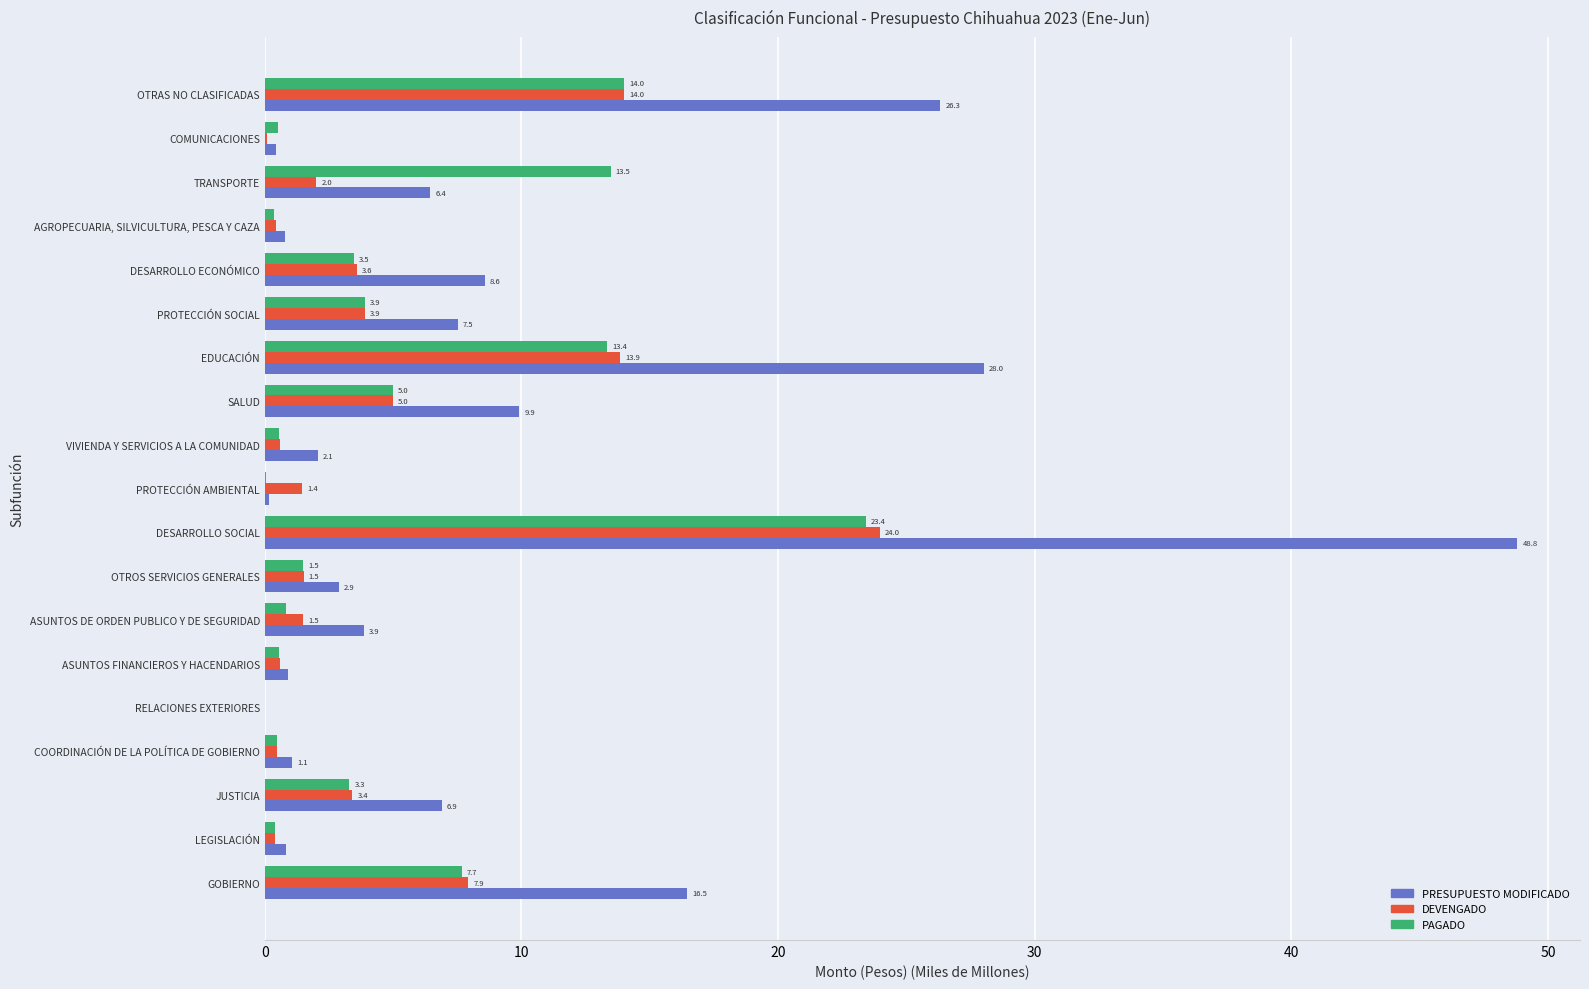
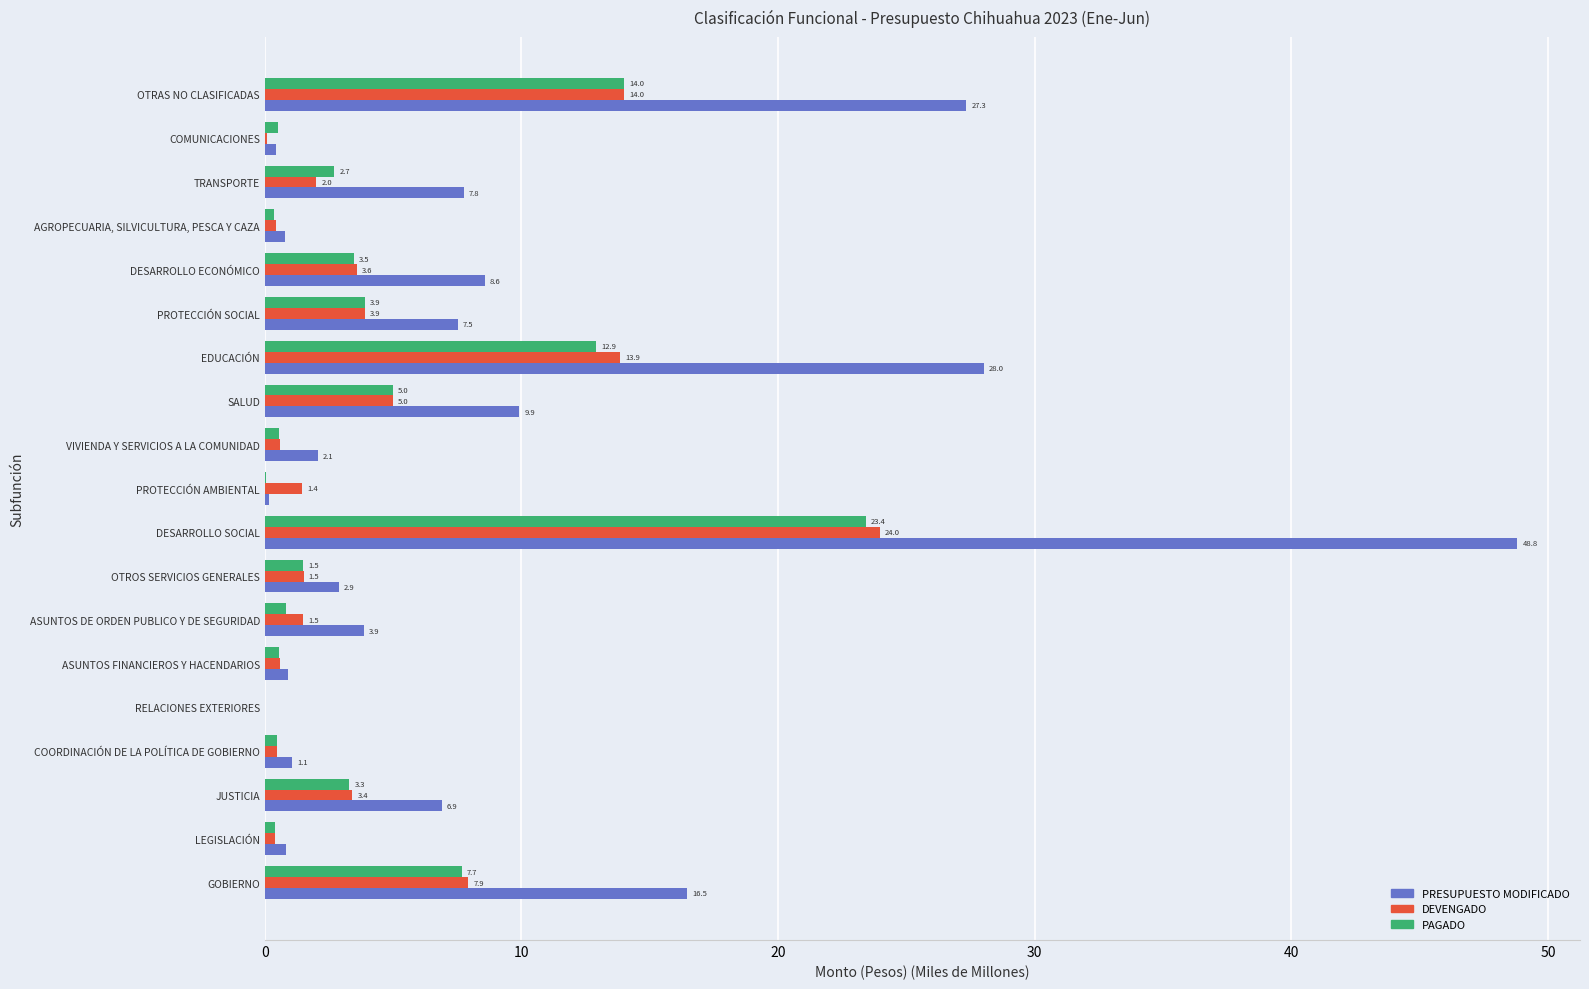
  {
    "PRESUPUESTO MODIFICADO": {
-     "OTRAS NO CLASIFICADAS": 26.3,
-     "TRANSPORTE": 6.4,
+     "OTRAS NO CLASIFICADAS": 27.3,
+     "TRANSPORTE": 7.8,
      "DESARROLLO ECONÓMICO": 8.6,
      "PROTECCIÓN SOCIAL": 7.5,
      "EDUCACIÓN": 28.0,
      "SALUD": 9.9,
      "VIVIENDA Y SERVICIOS A LA COMUNIDAD": 2.1,
      "DESARROLLO SOCIAL": 48.8,
      "OTROS SERVICIOS GENERALES": 2.9,
      "ASUNTOS DE ORDEN PUBLICO Y DE SEGURIDAD": 3.9,
      "COORDINACIÓN DE LA POLÍTICA DE GOBIERNO": 1.1,
      "JUSTICIA": 6.9,
      "GOBIERNO": 16.5
    },
    "DEVENGADO": {
      "OTRAS NO CLASIFICADAS": 14.0,
      "TRANSPORTE": 2.0,
      "DESARROLLO ECONÓMICO": 3.6,
      "PROTECCIÓN SOCIAL": 3.9,
      "EDUCACIÓN": 13.9,
      "SALUD": 5.0,
      "PROTECCIÓN AMBIENTAL": 1.4,
      "DESARROLLO SOCIAL": 24.0,
      "OTROS SERVICIOS GENERALES": 1.5,
      "ASUNTOS DE ORDEN PUBLICO Y DE SEGURIDAD": 1.5,
      "JUSTICIA": 3.4,
      "GOBIERNO": 7.9
    },
    "PAGADO": {
      "OTRAS NO CLASIFICADAS": 14.0,
-     "TRANSPORTE": 13.5,
+     "TRANSPORTE": 2.7,
      "DESARROLLO ECONÓMICO": 3.5,
      "PROTECCIÓN SOCIAL": 3.9,
-     "EDUCACIÓN": 13.4,
+     "EDUCACIÓN": 12.9,
      "SALUD": 5.0,
      "DESARROLLO SOCIAL": 23.4,
      "OTROS SERVICIOS GENERALES": 1.5,
      "JUSTICIA": 3.3,
      "GOBIERNO": 7.7
    }
  }
